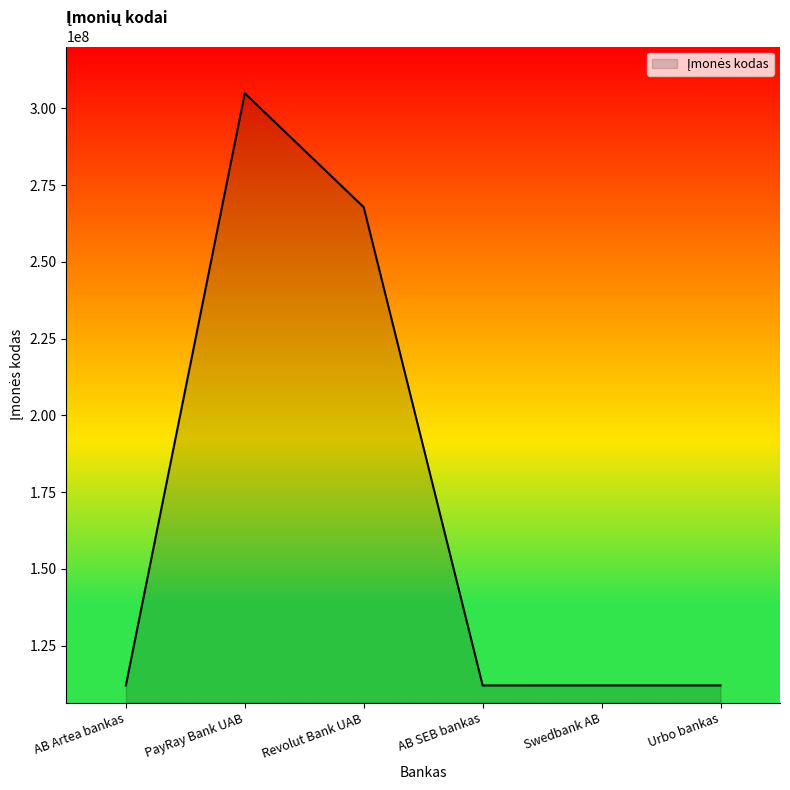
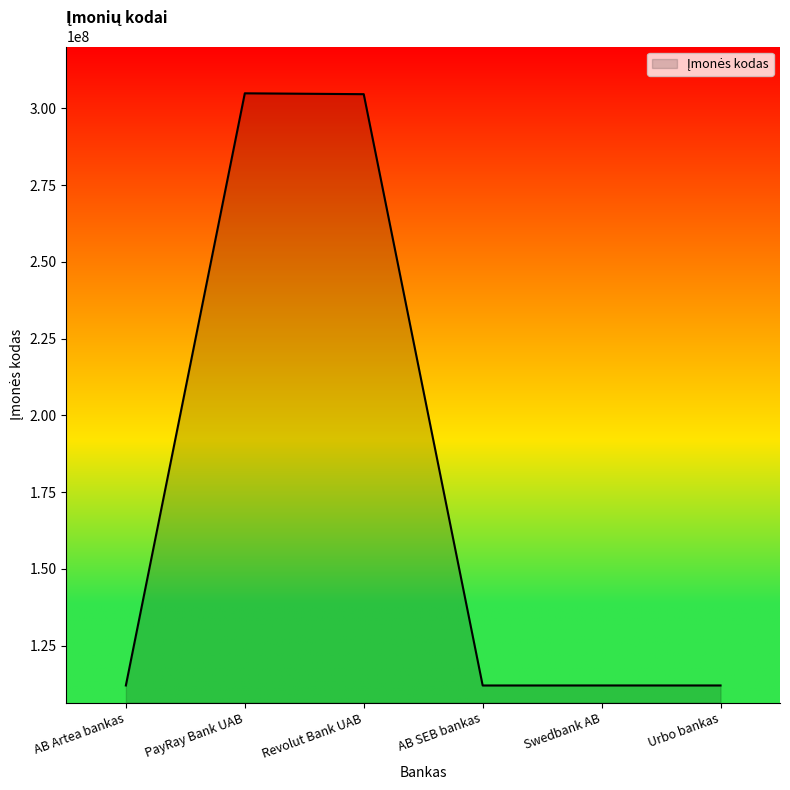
  {
    "AB Artea bankas": 112000000,
    "PayRay Bank UAB": 305000000,
-   "Revolut Bank UAB": 268000000,
+   "Revolut Bank UAB": 305000000,
    "AB SEB bankas": 112000000,
    "Swedbank AB": 112000000,
    "Urbo bankas": 112000000
  }
